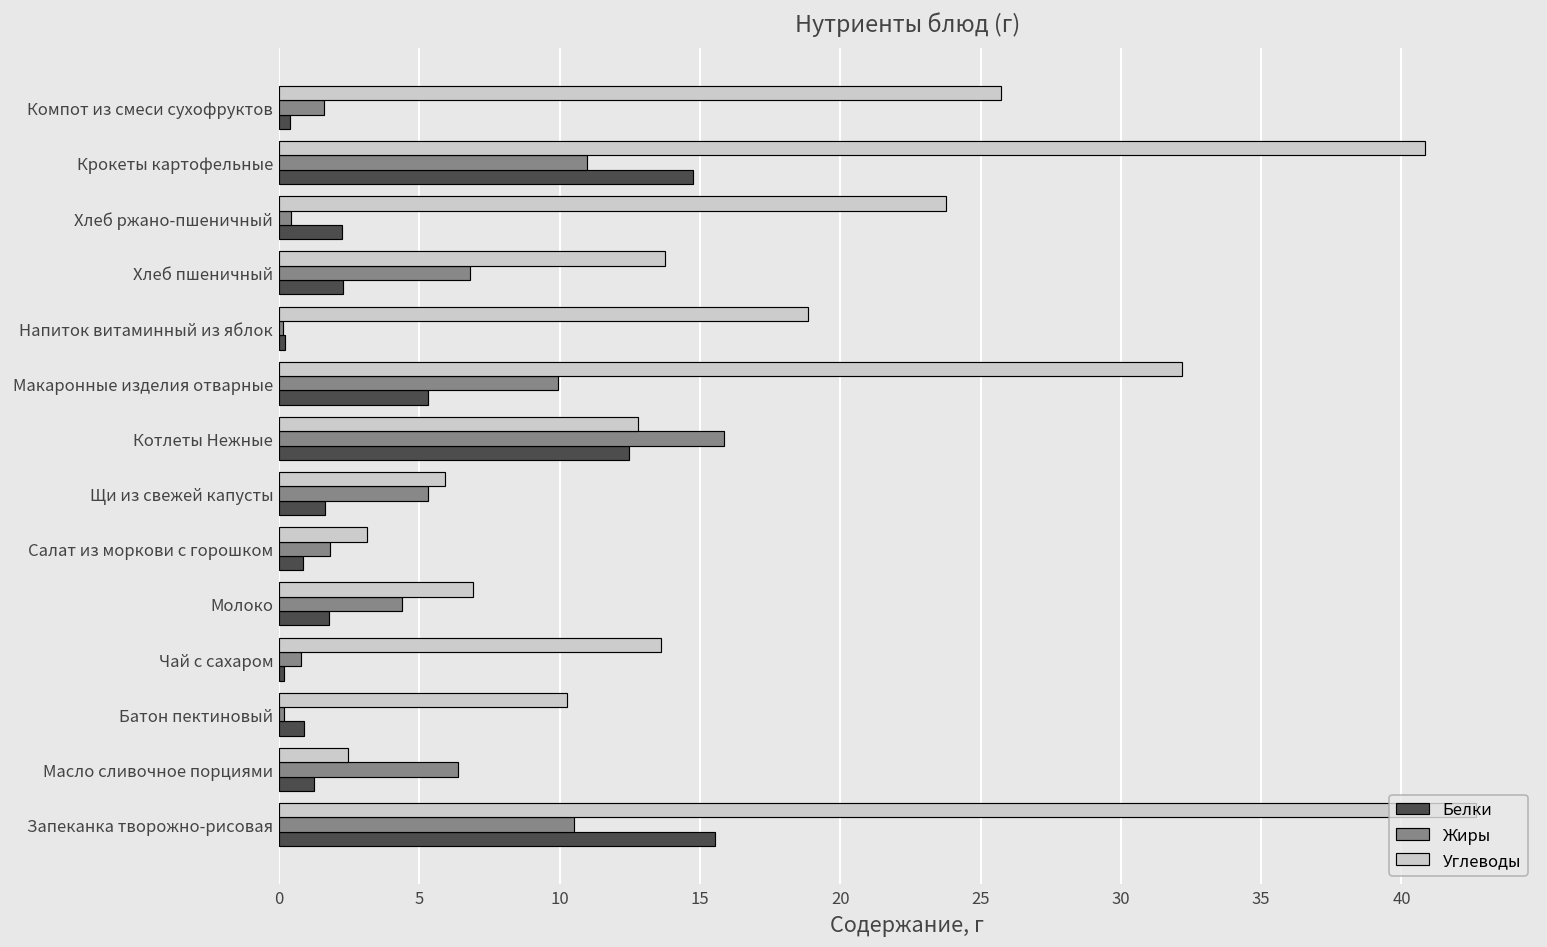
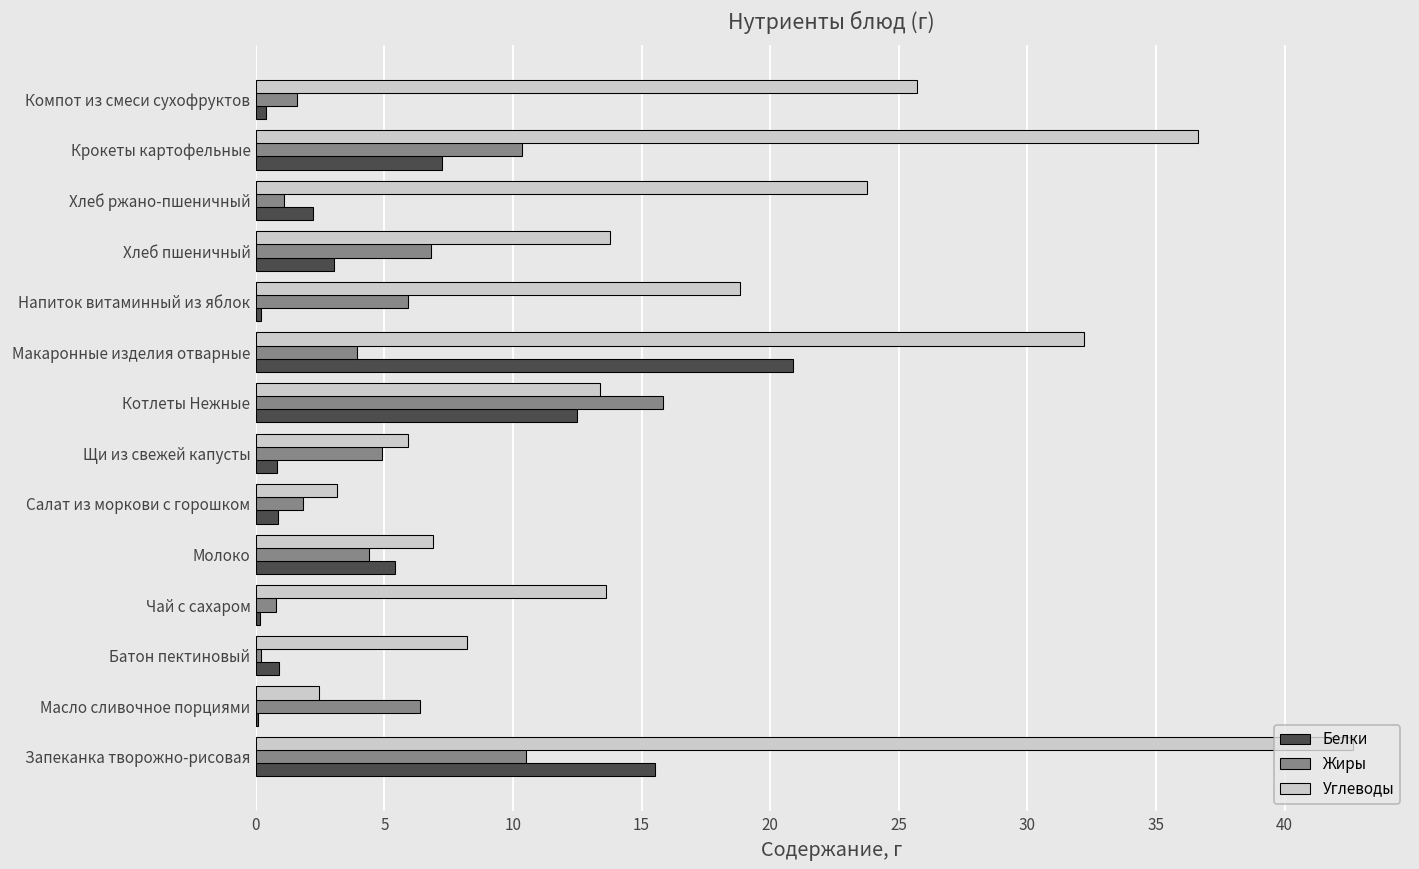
  {
    "Белки": {
      "Компот из смеси сухофруктов": 0.4,
-     "Крокеты картофельные": 14.8,
+     "Крокеты картофельные": 7.3,
      "Хлеб ржано-пшеничный": 2.2,
-     "Хлеб пшеничный": 2.3,
+     "Хлеб пшеничный": 3.0,
      "Напиток витаминный из яблок": 0.2,
-     "Макаронные изделия отварные": 5.3,
+     "Макаронные изделия отварные": 20.9,
      "Котлеты Нежные": 12.5,
-     "Щи из свежей капусты": 1.6,
+     "Щи из свежей капусты": 0.8,
      "Салат из моркови с горошком": 0.9,
-     "Молоко": 1.8,
+     "Молоко": 5.4,
      "Чай с сахаром": 0.2,
      "Батон пектиновый": 0.9,
-     "Масло сливочное порциями": 1.2,
+     "Масло сливочное порциями": 0.1,
      "Запеканка творожно-рисовая": 15.5
    },
    "Жиры": {
      "Компот из смеси сухофруктов": 1.6,
-     "Крокеты картофельные": 11.0,
-     "Хлеб ржано-пшеничный": 0.4,
+     "Крокеты картофельные": 10.4,
+     "Хлеб ржано-пшеничный": 1.1,
      "Хлеб пшеничный": 6.8,
-     "Напиток витаминный из яблок": 0.2,
-     "Макаронные изделия отварные": 10.0,
+     "Напиток витаминный из яблок": 5.9,
+     "Макаронные изделия отварные": 3.9,
      "Котлеты Нежные": 15.9,
-     "Щи из свежей капусты": 5.3,
+     "Щи из свежей капусты": 4.9,
      "Салат из моркови с горошком": 1.8,
      "Молоко": 4.4,
      "Чай с сахаром": 0.8,
      "Батон пектиновый": 0.2,
      "Масло сливочное порциями": 6.4,
      "Запеканка творожно-рисовая": 10.5
    },
    "Углеводы": {
      "Компот из смеси сухофруктов": 25.7,
-     "Крокеты картофельные": 40.9,
+     "Крокеты картофельные": 36.6,
      "Хлеб ржано-пшеничный": 23.8,
      "Хлеб пшеничный": 13.8,
      "Напиток витаминный из яблок": 18.8,
      "Макаронные изделия отварные": 32.2,
-     "Котлеты Нежные": 12.8,
+     "Котлеты Нежные": 13.4,
      "Щи из свежей капусты": 5.9,
      "Салат из моркови с горошком": 3.1,
      "Молоко": 6.9,
      "Чай с сахаром": 13.6,
-     "Батон пектиновый": 10.3,
+     "Батон пектиновый": 8.2,
      "Масло сливочное порциями": 2.5
    }
  }
